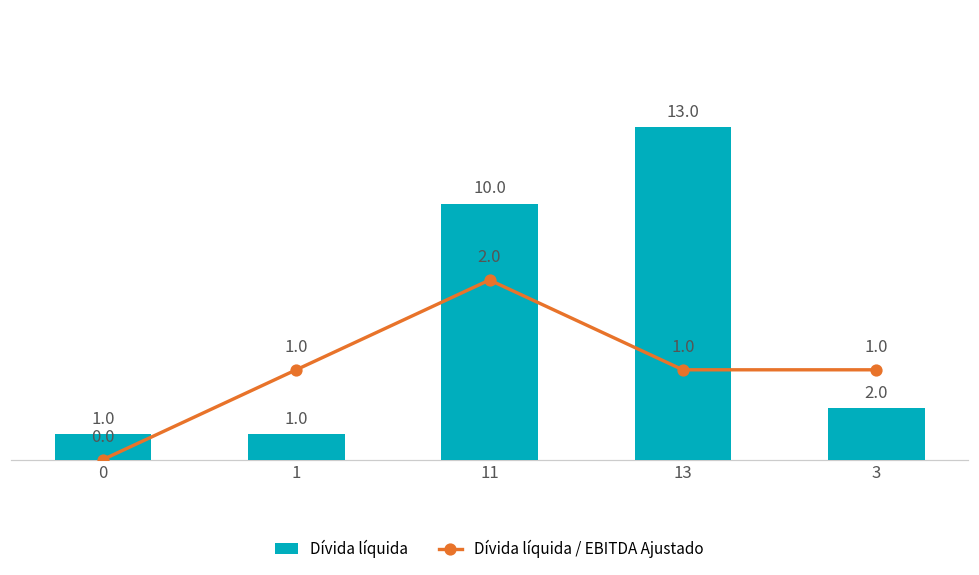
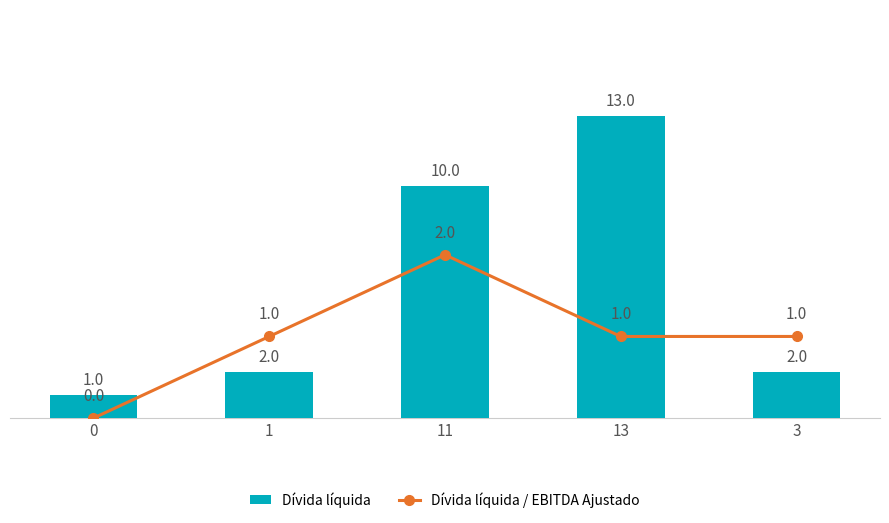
  {
    "Dívida líquida": {
      "0": 1.0,
-     "1": 1.0,
+     "1": 2.0,
      "11": 10.0,
      "13": 13.0,
      "3": 2.0
    },
    "Dívida líquida / EBITDA Ajustado": {
      "0": 0.0,
      "1": 1.0,
      "11": 2.0,
      "13": 1.0,
      "3": 1.0
    }
  }
